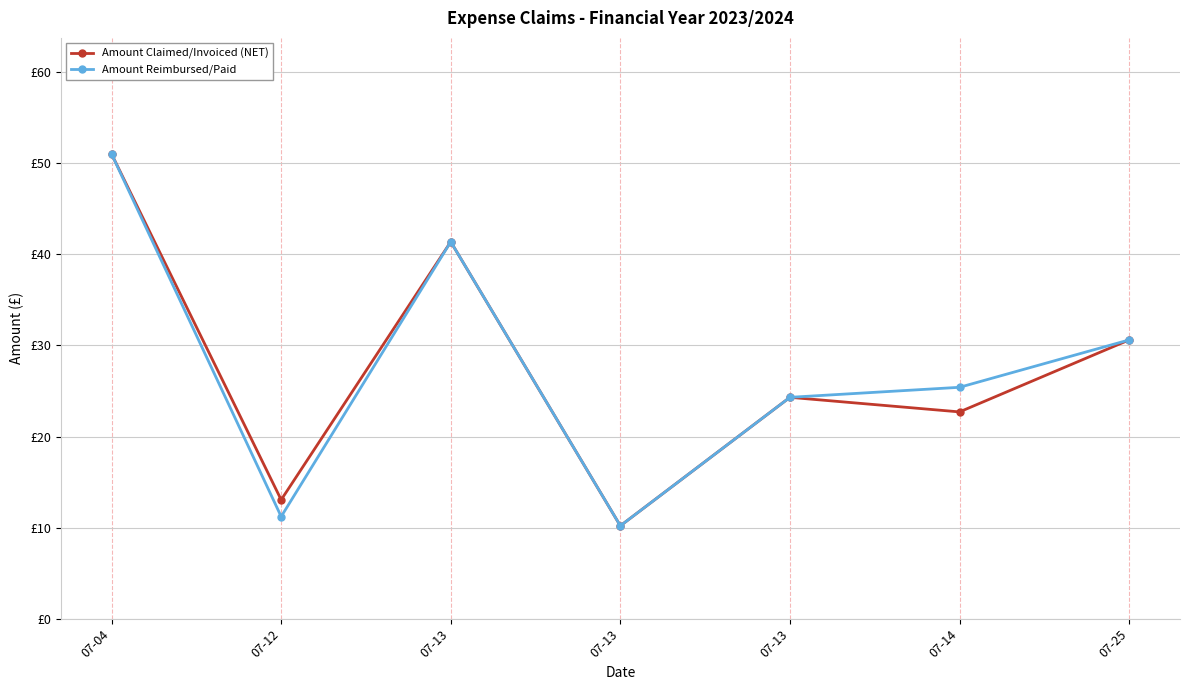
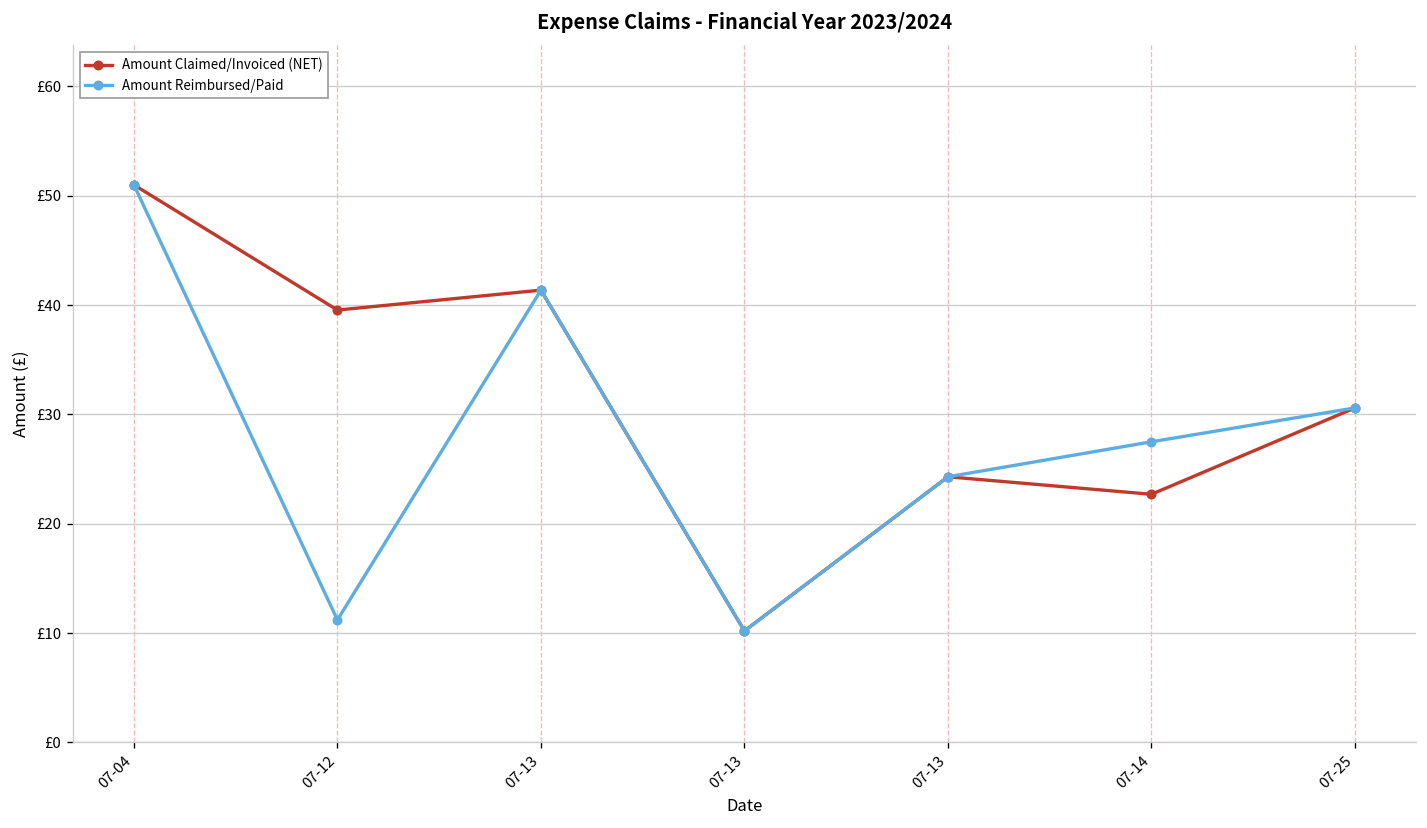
  {
    "Amount Claimed/Invoiced (NET)": {
-     "07-12": "£13",
+     "07-12": "£40",
      "07-14": "£23"
    },
    "Amount Reimbursed/Paid": {
      "07-12": "£11",
-     "07-14": "£25"
+     "07-14": "£28"
    }
  }
